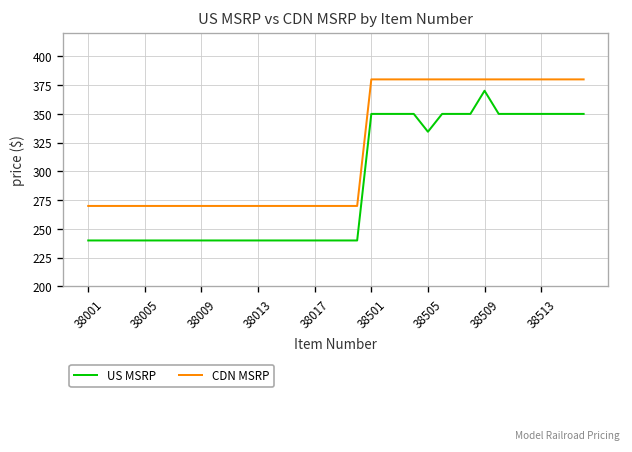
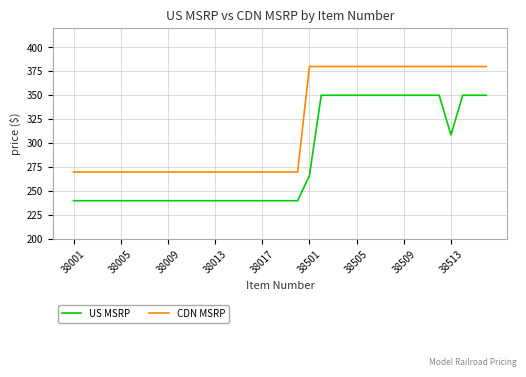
  {
    "US MSRP": {
      "38001": 240,
      "38005": 240,
      "38009": 240,
      "38013": 240,
      "38017": 240,
-     "38501": 350,
-     "38505": 330,
-     "38509": 370,
-     "38513": 350
+     "38501": 270,
+     "38505": 350,
+     "38509": 350,
+     "38513": 310
    },
    "CDN MSRP": {
      "38001": 270,
      "38005": 270,
      "38009": 270,
      "38013": 270,
      "38017": 270,
      "38501": 380,
      "38505": 380,
      "38509": 380,
      "38513": 380
    }
  }
